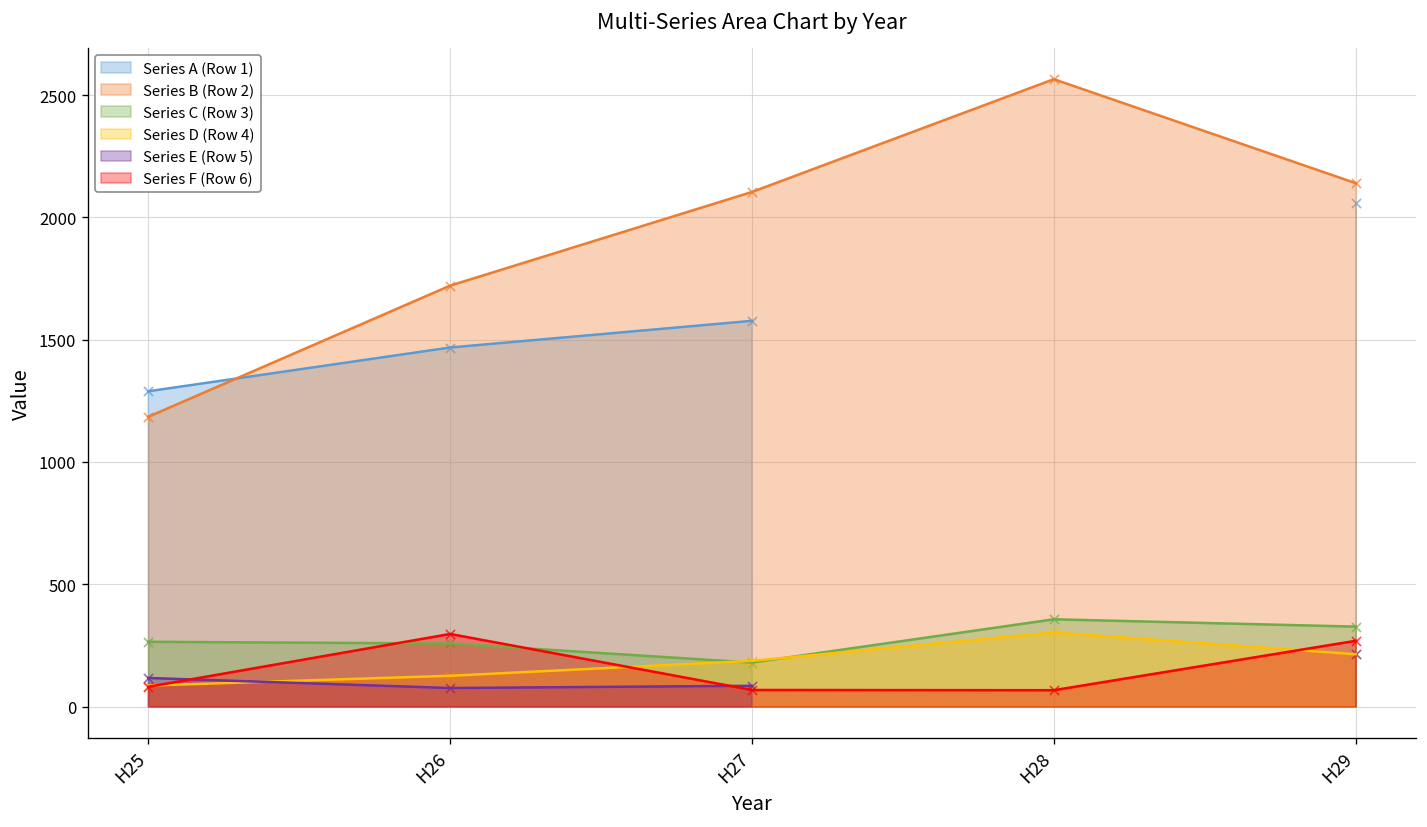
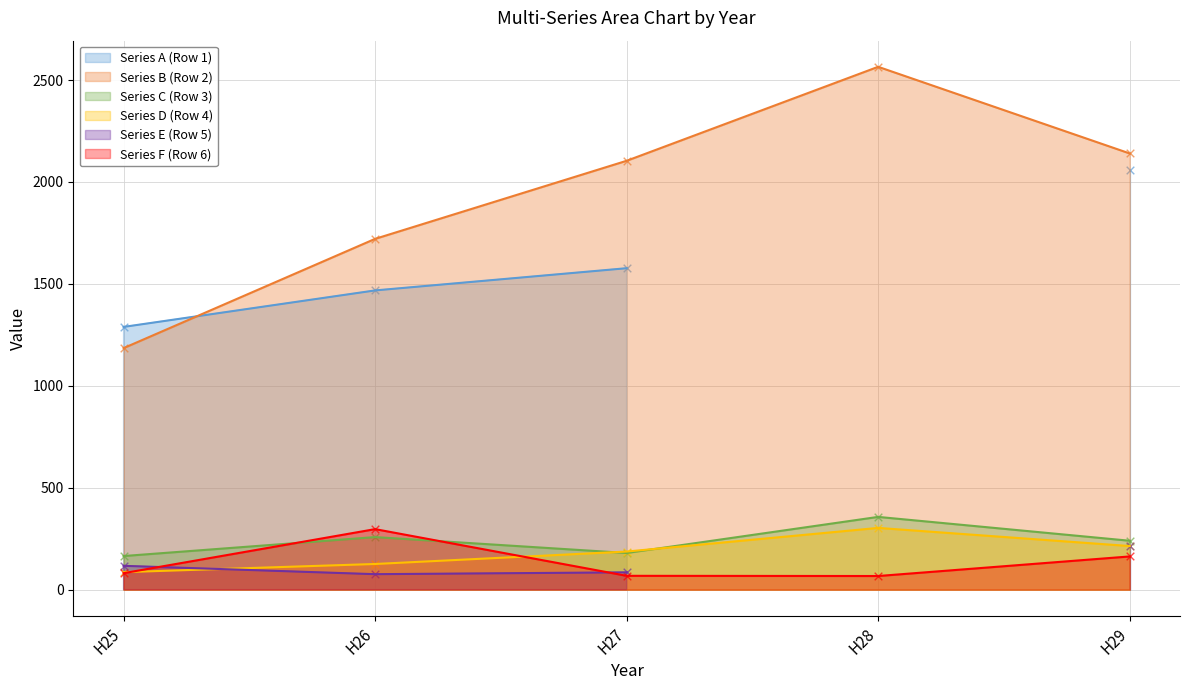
  {
    "Series C (Row 3)": {
-     "H25": 270,
+     "H25": 170,
      "H26": 260,
      "H28": 360,
-     "H29": 330
+     "H29": 240
    },
    "Series F (Row 6)": {
      "H26": 300,
      "H27": 70,
      "H28": 70,
-     "H29": 270
+     "H29": 160
    }
  }
